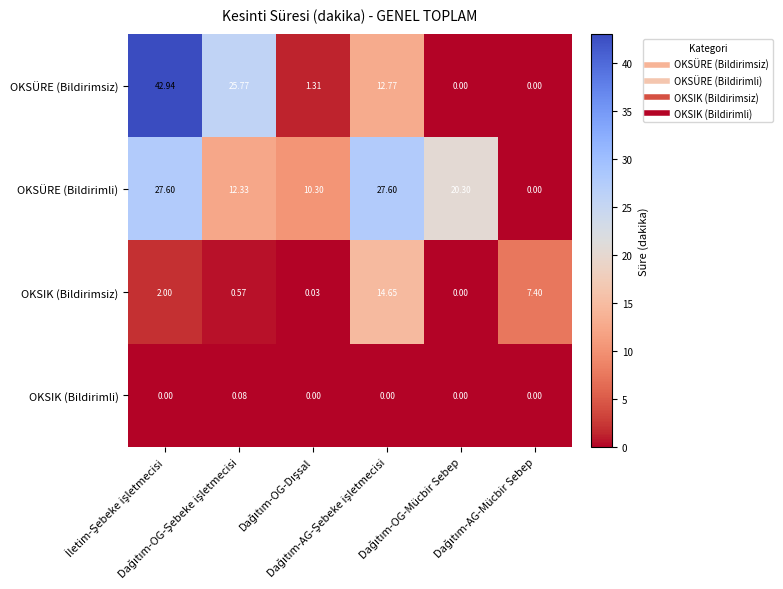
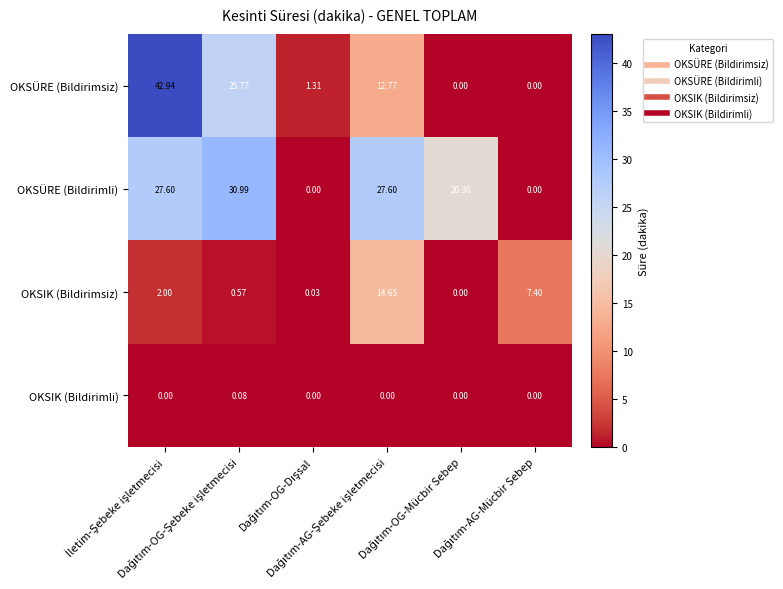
  {
    "OKSÜRE (Bildirimsiz)": {
      "İletim-Şebeke işletmecisi": 42.94,
      "Dağıtım-OG-Şebeke işletmecisi": 25.77,
      "Dağıtım-OG-Dışsal": 1.31,
      "Dağıtım-AG-Şebeke işletmecisi": 12.77,
      "Dağıtım-OG-Mücbir Sebep": 0.00,
      "Dağıtım-AG-Mücbir Sebep": 0.00
    },
    "OKSÜRE (Bildirimli)": {
      "İletim-Şebeke işletmecisi": 27.60,
-     "Dağıtım-OG-Şebeke işletmecisi": 12.33,
-     "Dağıtım-OG-Dışsal": 10.30,
+     "Dağıtım-OG-Şebeke işletmecisi": 30.99,
+     "Dağıtım-OG-Dışsal": 0.00,
      "Dağıtım-AG-Şebeke işletmecisi": 27.60,
      "Dağıtım-AG-Mücbir Sebep": 0.00
    },
    "OKSIK (Bildirimsiz)": {
      "İletim-Şebeke işletmecisi": 2.00,
      "Dağıtım-OG-Şebeke işletmecisi": 0.57,
      "Dağıtım-OG-Dışsal": 0.03,
      "Dağıtım-AG-Şebeke işletmecisi": 14.65,
      "Dağıtım-OG-Mücbir Sebep": 0.00,
      "Dağıtım-AG-Mücbir Sebep": 7.40
    },
    "OKSIK (Bildirimli)": {
      "İletim-Şebeke işletmecisi": 0.00,
      "Dağıtım-OG-Şebeke işletmecisi": 0.08,
      "Dağıtım-OG-Dışsal": 0.00,
      "Dağıtım-AG-Şebeke işletmecisi": 0.00,
      "Dağıtım-OG-Mücbir Sebep": 0.00,
      "Dağıtım-AG-Mücbir Sebep": 0.00
    }
  }
